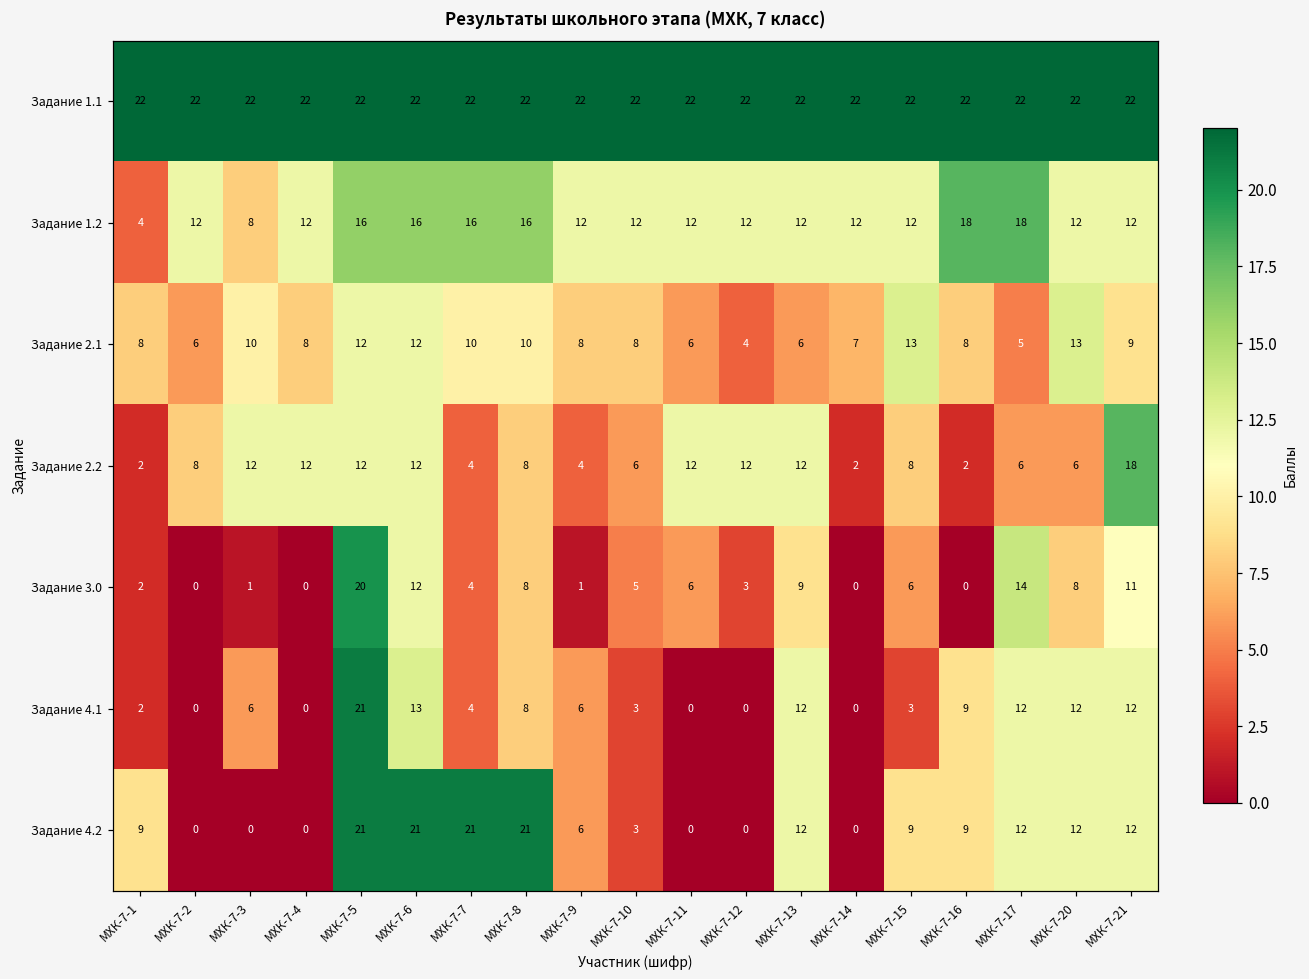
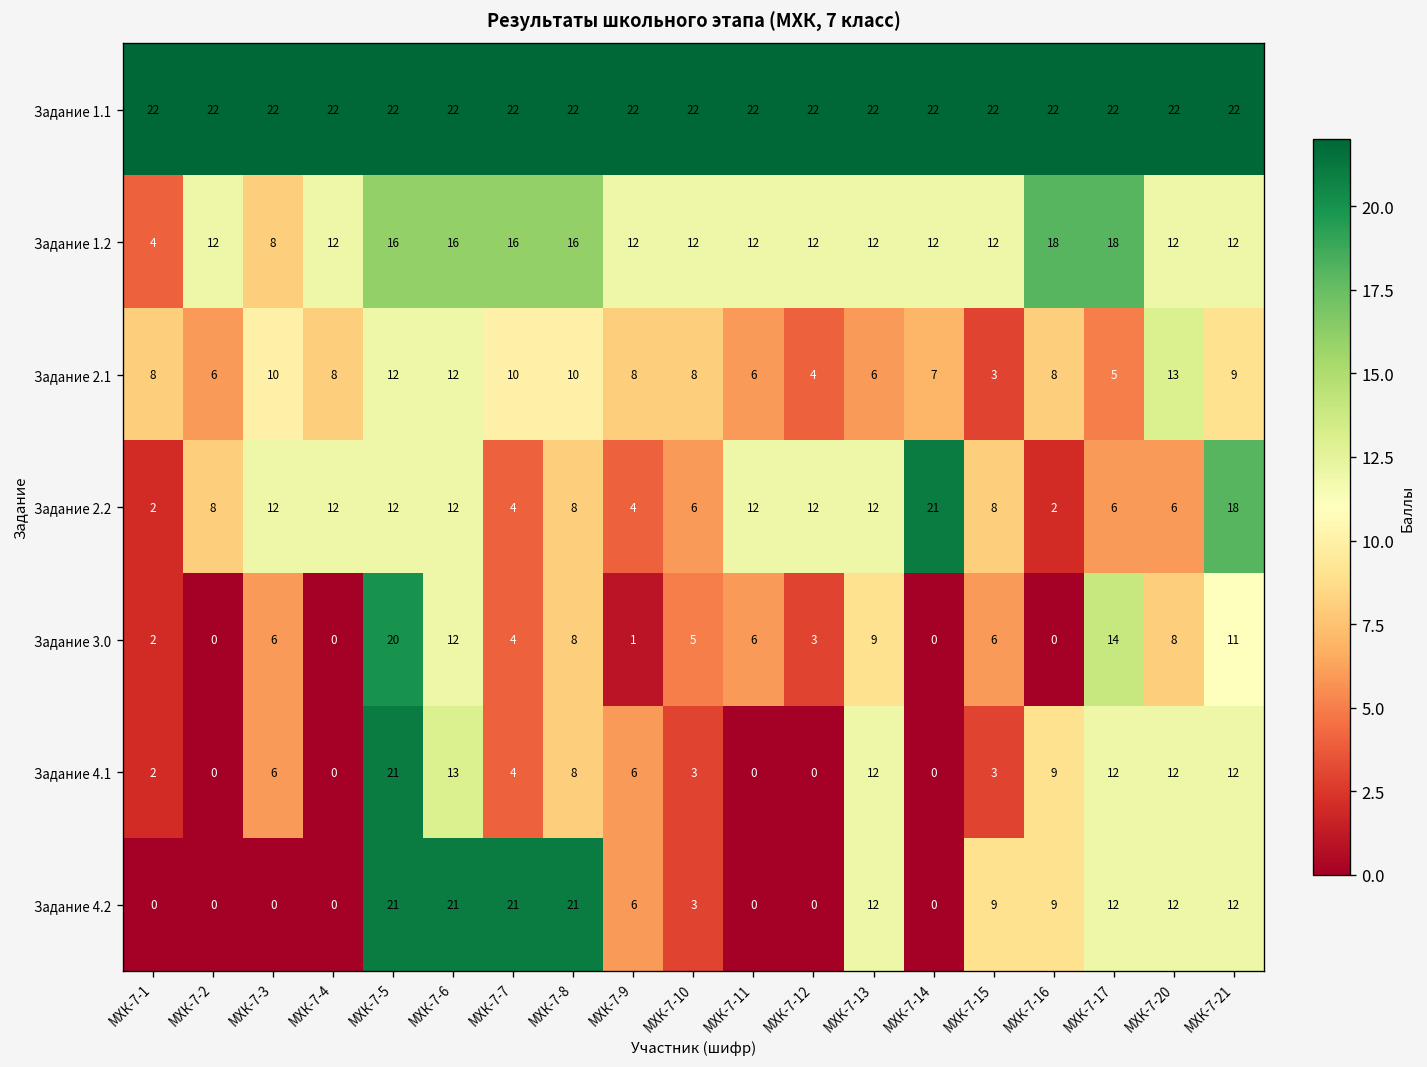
  {
    "Задание 1.1": {
      "МХК-7-1": 22,
      "МХК-7-2": 22,
      "МХК-7-3": 22,
      "МХК-7-4": 22,
      "МХК-7-5": 22,
      "МХК-7-6": 22,
      "МХК-7-7": 22,
      "МХК-7-8": 22,
      "МХК-7-9": 22,
      "МХК-7-10": 22,
      "МХК-7-11": 22,
      "МХК-7-12": 22,
      "МХК-7-13": 22,
      "МХК-7-14": 22,
      "МХК-7-15": 22,
      "МХК-7-16": 22,
      "МХК-7-17": 22,
      "МХК-7-20": 22,
      "МХК-7-21": 22
    },
    "Задание 1.2": {
      "МХК-7-1": 4,
      "МХК-7-2": 12,
      "МХК-7-3": 8,
      "МХК-7-4": 12,
      "МХК-7-5": 16,
      "МХК-7-6": 16,
      "МХК-7-7": 16,
      "МХК-7-8": 16,
      "МХК-7-9": 12,
      "МХК-7-10": 12,
      "МХК-7-11": 12,
      "МХК-7-12": 12,
      "МХК-7-13": 12,
      "МХК-7-14": 12,
      "МХК-7-15": 12,
      "МХК-7-16": 18,
      "МХК-7-17": 18,
      "МХК-7-20": 12,
      "МХК-7-21": 12
    },
    "Задание 2.1": {
      "МХК-7-1": 8,
      "МХК-7-2": 6,
      "МХК-7-3": 10,
      "МХК-7-4": 8,
      "МХК-7-5": 12,
      "МХК-7-6": 12,
      "МХК-7-7": 10,
      "МХК-7-8": 10,
      "МХК-7-9": 8,
      "МХК-7-10": 8,
      "МХК-7-11": 6,
      "МХК-7-12": 4,
      "МХК-7-13": 6,
      "МХК-7-14": 7,
-     "МХК-7-15": 13,
+     "МХК-7-15": 3,
      "МХК-7-16": 8,
      "МХК-7-17": 5,
      "МХК-7-20": 13,
      "МХК-7-21": 9
    },
    "Задание 2.2": {
      "МХК-7-1": 2,
      "МХК-7-2": 8,
      "МХК-7-3": 12,
      "МХК-7-4": 12,
      "МХК-7-5": 12,
      "МХК-7-6": 12,
      "МХК-7-7": 4,
      "МХК-7-8": 8,
      "МХК-7-9": 4,
      "МХК-7-10": 6,
      "МХК-7-11": 12,
      "МХК-7-12": 12,
      "МХК-7-13": 12,
-     "МХК-7-14": 2,
+     "МХК-7-14": 21,
      "МХК-7-15": 8,
      "МХК-7-16": 2,
      "МХК-7-17": 6,
      "МХК-7-20": 6,
      "МХК-7-21": 18
    },
    "Задание 3.0": {
      "МХК-7-1": 2,
      "МХК-7-2": 0,
-     "МХК-7-3": 1,
+     "МХК-7-3": 6,
      "МХК-7-4": 0,
      "МХК-7-5": 20,
      "МХК-7-6": 12,
      "МХК-7-7": 4,
      "МХК-7-8": 8,
      "МХК-7-9": 1,
      "МХК-7-10": 5,
      "МХК-7-11": 6,
      "МХК-7-12": 3,
      "МХК-7-13": 9,
      "МХК-7-14": 0,
      "МХК-7-15": 6,
      "МХК-7-16": 0,
      "МХК-7-17": 14,
      "МХК-7-20": 8,
      "МХК-7-21": 11
    },
    "Задание 4.1": {
      "МХК-7-1": 2,
      "МХК-7-2": 0,
      "МХК-7-3": 6,
      "МХК-7-4": 0,
      "МХК-7-5": 21,
      "МХК-7-6": 13,
      "МХК-7-7": 4,
      "МХК-7-8": 8,
      "МХК-7-9": 6,
      "МХК-7-10": 3,
      "МХК-7-11": 0,
      "МХК-7-12": 0,
      "МХК-7-13": 12,
      "МХК-7-14": 0,
      "МХК-7-15": 3,
      "МХК-7-16": 9,
      "МХК-7-17": 12,
      "МХК-7-20": 12,
      "МХК-7-21": 12
    },
    "Задание 4.2": {
-     "МХК-7-1": 9,
+     "МХК-7-1": 0,
      "МХК-7-2": 0,
      "МХК-7-3": 0,
      "МХК-7-4": 0,
      "МХК-7-5": 21,
      "МХК-7-6": 21,
      "МХК-7-7": 21,
      "МХК-7-8": 21,
      "МХК-7-9": 6,
      "МХК-7-10": 3,
      "МХК-7-11": 0,
      "МХК-7-12": 0,
      "МХК-7-13": 12,
      "МХК-7-14": 0,
      "МХК-7-15": 9,
      "МХК-7-16": 9,
      "МХК-7-17": 12,
      "МХК-7-20": 12,
      "МХК-7-21": 12
    }
  }
